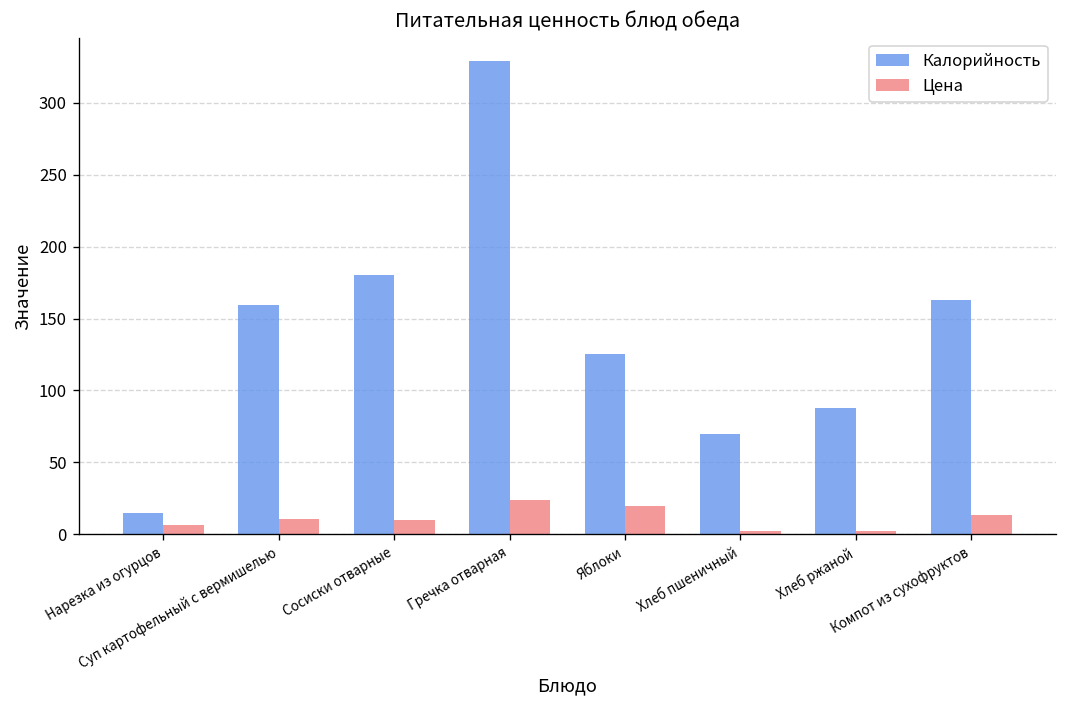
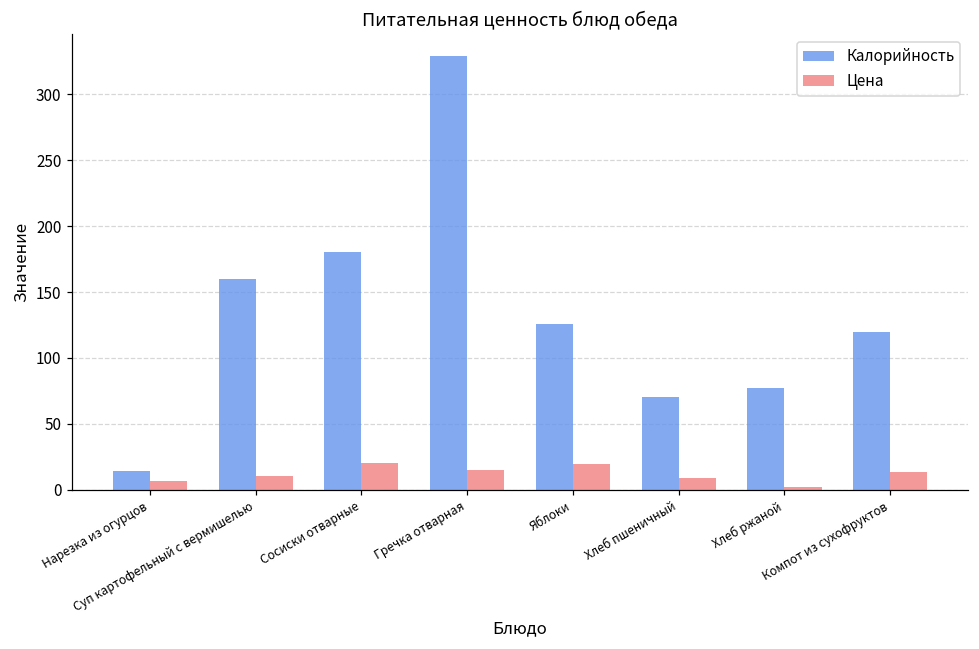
  {
    "Калорийность": {
      "Нарезка из огурцов": 14,
      "Суп картофельный с вермишелью": 160,
      "Сосиски отварные": 180,
      "Гречка отварная": 329,
      "Яблоки": 126,
      "Хлеб пшеничный": 70,
-     "Хлеб ржаной": 88,
-     "Компот из сухофруктов": 163
+     "Хлеб ржаной": 77,
+     "Компот из сухофруктов": 120
    },
    "Цена": {
      "Нарезка из огурцов": 6,
      "Суп картофельный с вермишелью": 10,
-     "Сосиски отварные": 10,
-     "Гречка отварная": 24,
+     "Сосиски отварные": 20,
+     "Гречка отварная": 15,
      "Яблоки": 19,
-     "Хлеб пшеничный": 2,
+     "Хлеб пшеничный": 9,
      "Компот из сухофруктов": 13
    }
  }
